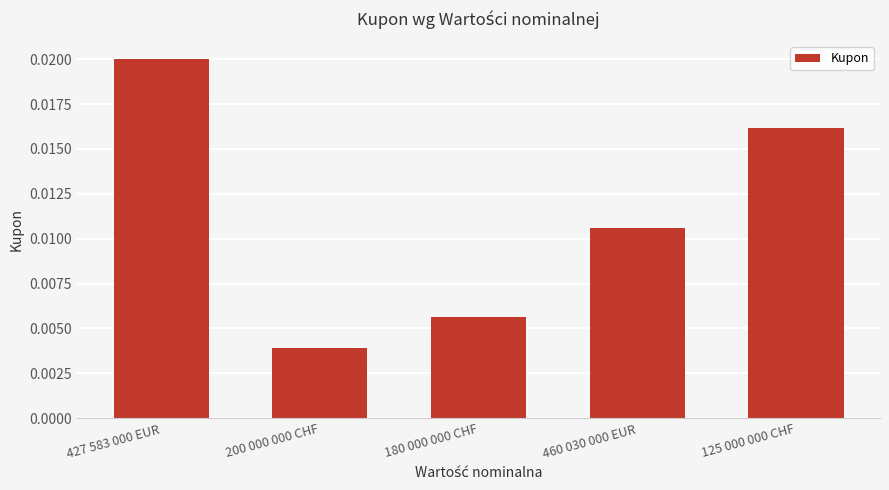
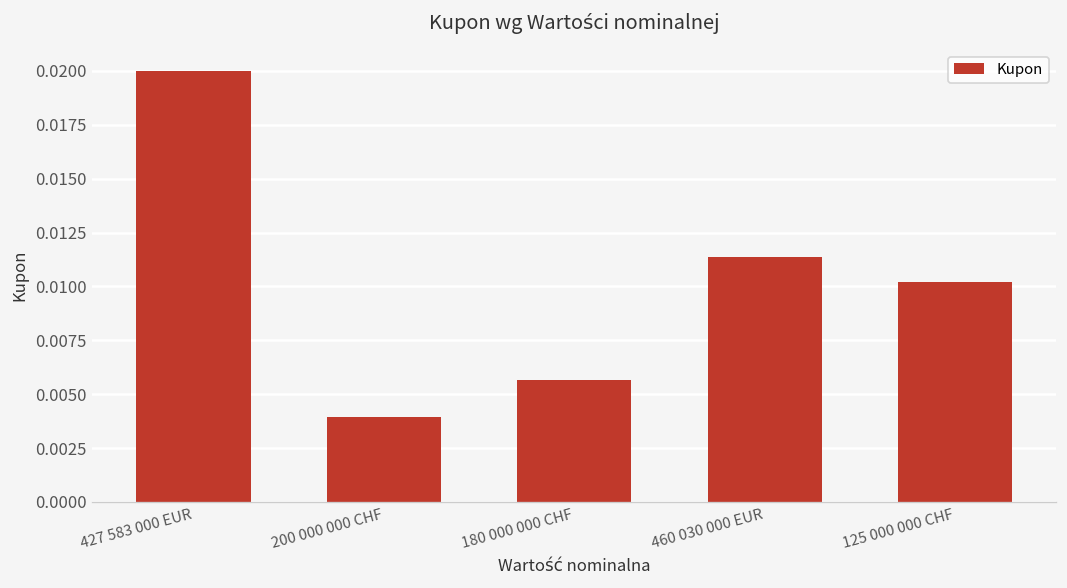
  {
    "427 583 000 EUR": 0.0200,
    "200 000 000 CHF": 0.0039,
    "180 000 000 CHF": 0.0057,
-   "460 030 000 EUR": 0.0106,
-   "125 000 000 CHF": 0.0161
+   "460 030 000 EUR": 0.0114,
+   "125 000 000 CHF": 0.0102
  }
